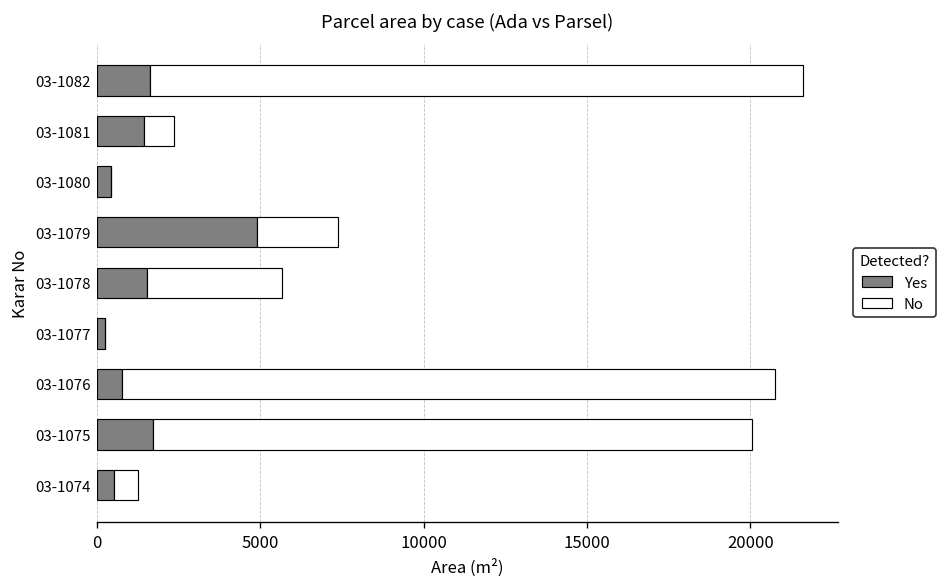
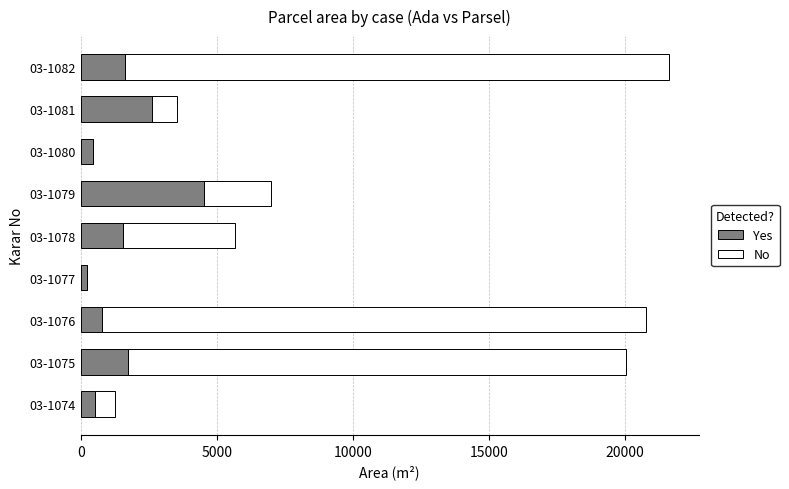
  {
    "Yes": {
      "03-1082": 1600,
-     "03-1081": 1400,
+     "03-1081": 2600,
      "03-1080": 400,
-     "03-1079": 4900,
+     "03-1079": 4500,
      "03-1078": 1500,
      "03-1077": 200,
      "03-1076": 800,
      "03-1075": 1700,
      "03-1074": 500
    },
    "No": {
      "03-1082": 20000,
      "03-1081": 900,
      "03-1080": 0,
      "03-1079": 2500,
      "03-1078": 4100,
      "03-1077": 0,
      "03-1076": 20000,
      "03-1075": 18300,
      "03-1074": 800
    }
  }
